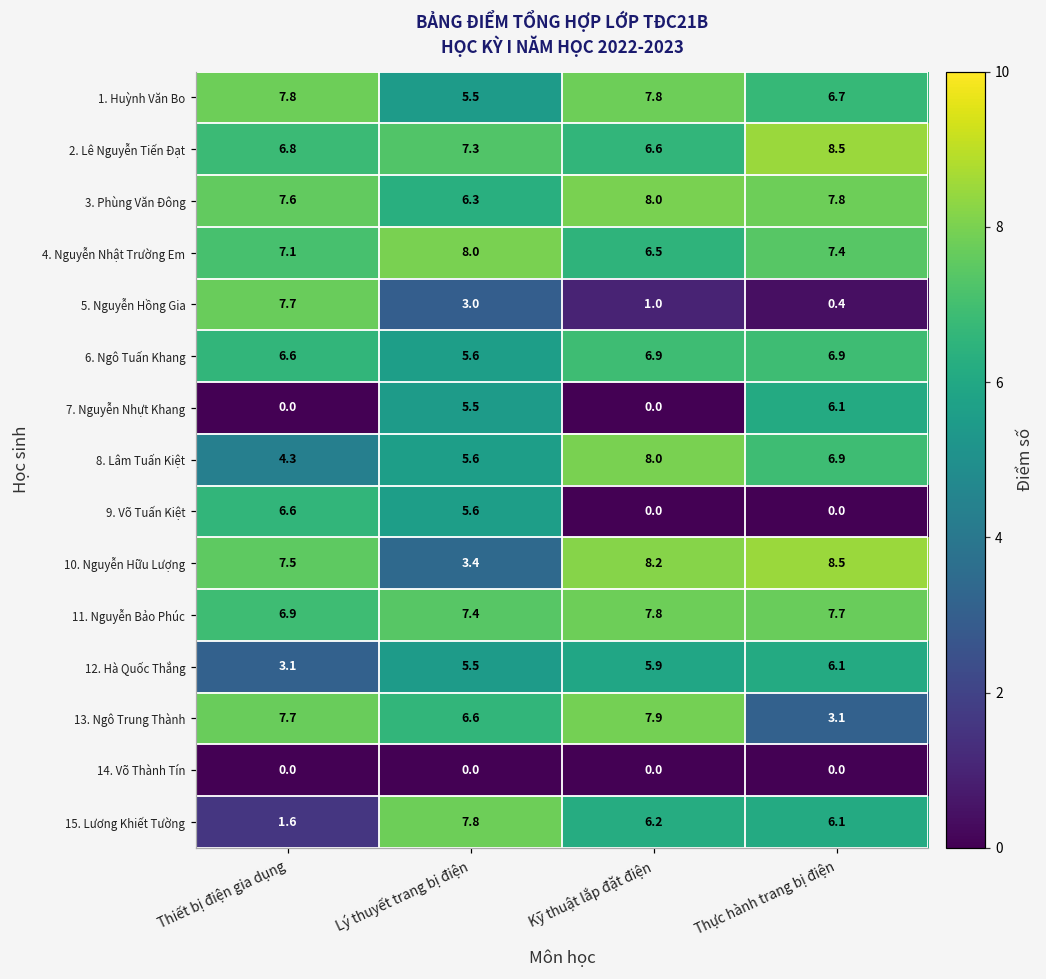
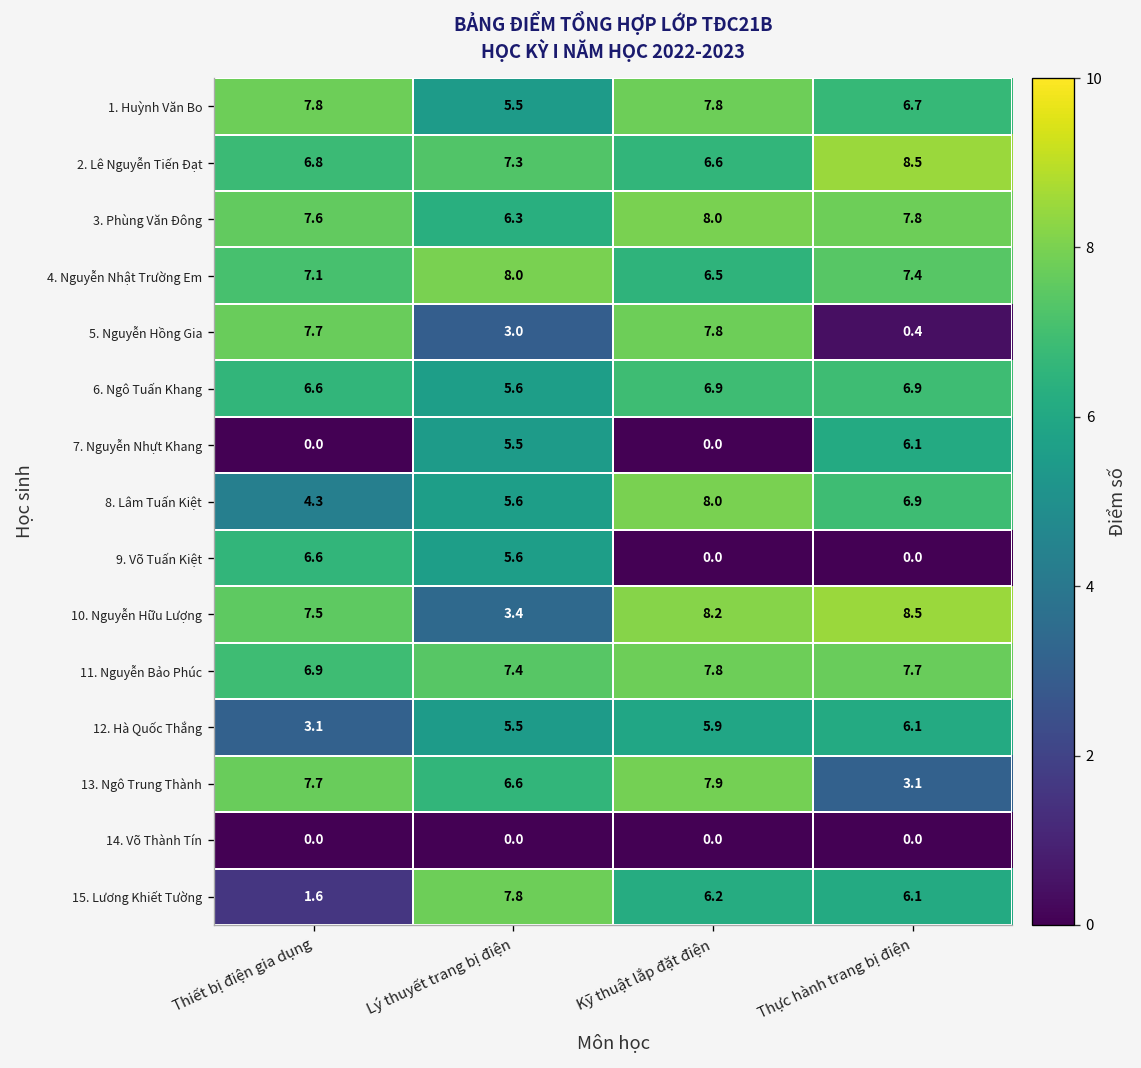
  {
    "1. Huỳnh Văn Bo": {
      "Thiết bị điện gia dụng": 7.8,
      "Lý thuyết trang bị điện": 5.5,
      "Kỹ thuật lắp đặt điện": 7.8,
      "Thực hành trang bị điện": 6.7
    },
    "2. Lê Nguyễn Tiến Đạt": {
      "Thiết bị điện gia dụng": 6.8,
      "Lý thuyết trang bị điện": 7.3,
      "Kỹ thuật lắp đặt điện": 6.6,
      "Thực hành trang bị điện": 8.5
    },
    "3. Phùng Văn Đông": {
      "Thiết bị điện gia dụng": 7.6,
      "Lý thuyết trang bị điện": 6.3,
      "Kỹ thuật lắp đặt điện": 8.0,
      "Thực hành trang bị điện": 7.8
    },
    "4. Nguyễn Nhật Trường Em": {
      "Thiết bị điện gia dụng": 7.1,
      "Lý thuyết trang bị điện": 8.0,
      "Kỹ thuật lắp đặt điện": 6.5,
      "Thực hành trang bị điện": 7.4
    },
    "5. Nguyễn Hồng Gia": {
      "Thiết bị điện gia dụng": 7.7,
      "Lý thuyết trang bị điện": 3.0,
-     "Kỹ thuật lắp đặt điện": 1.0,
+     "Kỹ thuật lắp đặt điện": 7.8,
      "Thực hành trang bị điện": 0.4
    },
    "6. Ngô Tuấn Khang": {
      "Thiết bị điện gia dụng": 6.6,
      "Lý thuyết trang bị điện": 5.6,
      "Kỹ thuật lắp đặt điện": 6.9,
      "Thực hành trang bị điện": 6.9
    },
    "7. Nguyễn Nhựt Khang": {
      "Thiết bị điện gia dụng": 0.0,
      "Lý thuyết trang bị điện": 5.5,
      "Kỹ thuật lắp đặt điện": 0.0,
      "Thực hành trang bị điện": 6.1
    },
    "8. Lâm Tuấn Kiệt": {
      "Thiết bị điện gia dụng": 4.3,
      "Lý thuyết trang bị điện": 5.6,
      "Kỹ thuật lắp đặt điện": 8.0,
      "Thực hành trang bị điện": 6.9
    },
    "9. Võ Tuấn Kiệt": {
      "Thiết bị điện gia dụng": 6.6,
      "Lý thuyết trang bị điện": 5.6,
      "Kỹ thuật lắp đặt điện": 0.0,
      "Thực hành trang bị điện": 0.0
    },
    "10. Nguyễn Hữu Lượng": {
      "Thiết bị điện gia dụng": 7.5,
      "Lý thuyết trang bị điện": 3.4,
      "Kỹ thuật lắp đặt điện": 8.2,
      "Thực hành trang bị điện": 8.5
    },
    "11. Nguyễn Bảo Phúc": {
      "Thiết bị điện gia dụng": 6.9,
      "Lý thuyết trang bị điện": 7.4,
      "Kỹ thuật lắp đặt điện": 7.8,
      "Thực hành trang bị điện": 7.7
    },
    "12. Hà Quốc Thắng": {
      "Thiết bị điện gia dụng": 3.1,
      "Lý thuyết trang bị điện": 5.5,
      "Kỹ thuật lắp đặt điện": 5.9,
      "Thực hành trang bị điện": 6.1
    },
    "13. Ngô Trung Thành": {
      "Thiết bị điện gia dụng": 7.7,
      "Lý thuyết trang bị điện": 6.6,
      "Kỹ thuật lắp đặt điện": 7.9,
      "Thực hành trang bị điện": 3.1
    },
    "14. Võ Thành Tín": {
      "Thiết bị điện gia dụng": 0.0,
      "Lý thuyết trang bị điện": 0.0,
      "Kỹ thuật lắp đặt điện": 0.0,
      "Thực hành trang bị điện": 0.0
    },
    "15. Lương Khiết Tường": {
      "Thiết bị điện gia dụng": 1.6,
      "Lý thuyết trang bị điện": 7.8,
      "Kỹ thuật lắp đặt điện": 6.2,
      "Thực hành trang bị điện": 6.1
    }
  }
